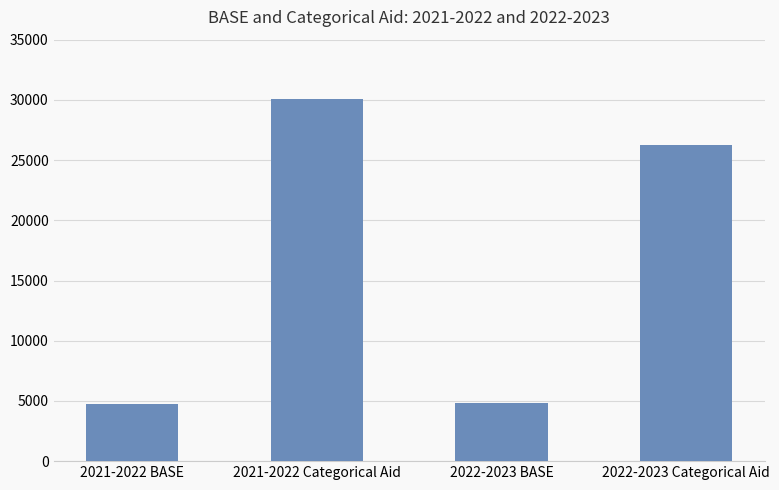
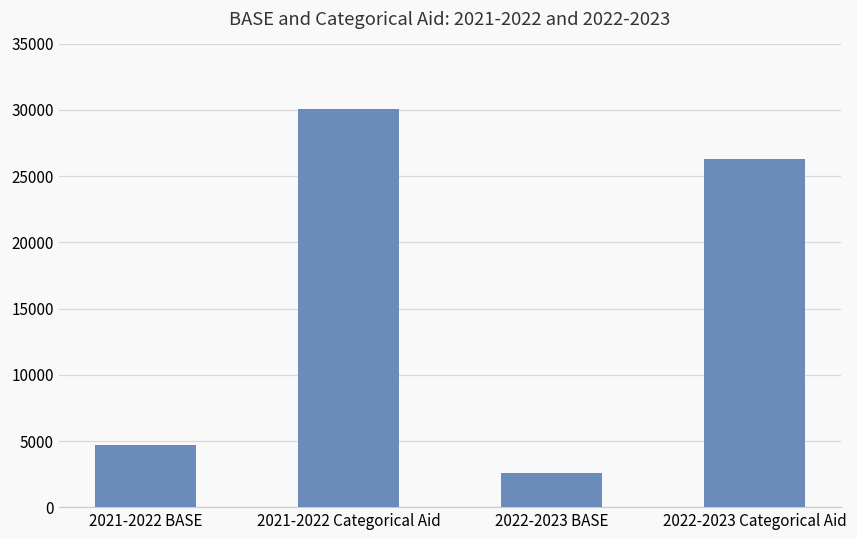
  {
    "2021-2022 BASE": 4700,
    "2021-2022 Categorical Aid": 30100,
-   "2022-2023 BASE": 4800,
+   "2022-2023 BASE": 2600,
    "2022-2023 Categorical Aid": 26300
  }
